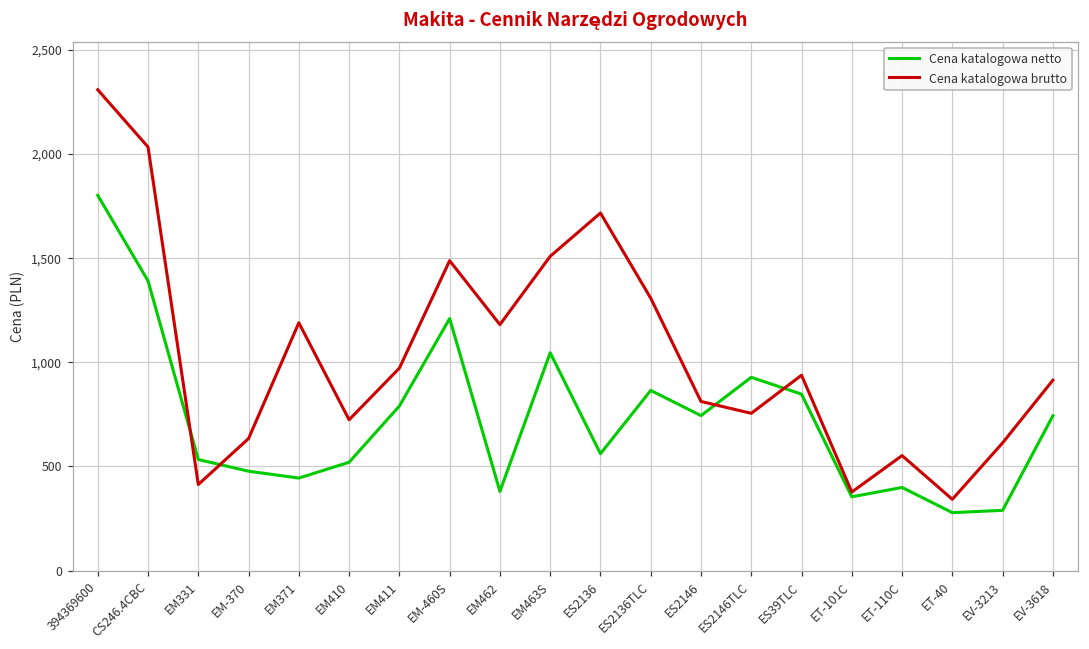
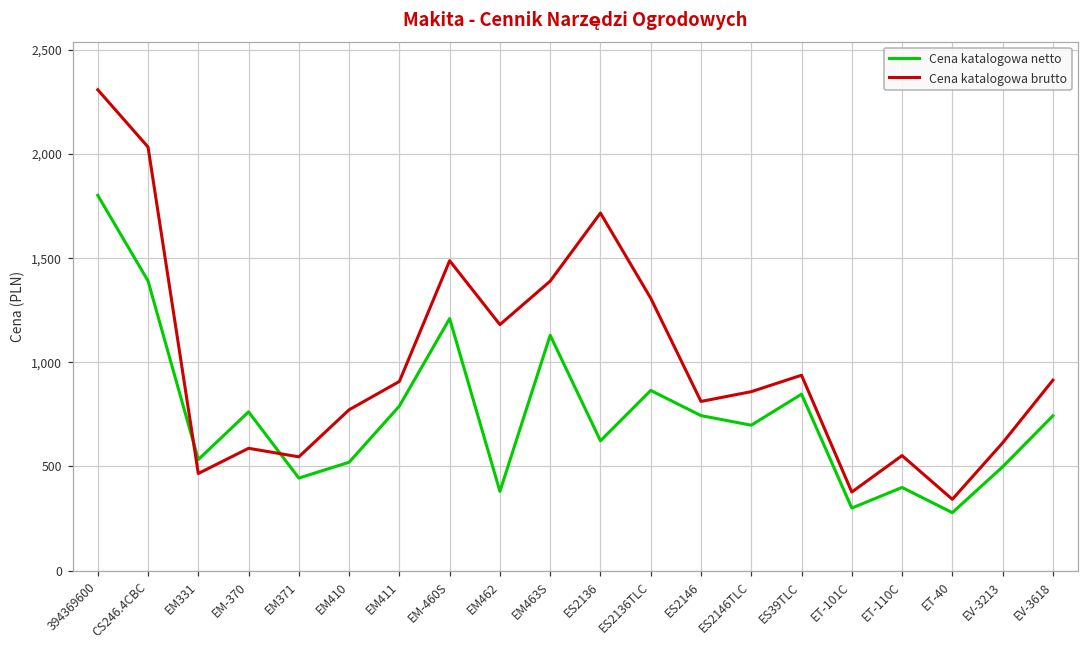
  {
    "Cena katalogowa netto": {
      "394369600": "1,800",
      "CS246.4CBC": "1,390",
      "EM331": "530",
-     "EM-370": "480",
+     "EM-370": "760",
      "EM371": "440",
      "EM410": "520",
      "EM411": "790",
      "EM-460S": "1,210",
      "EM462": "380",
-     "EM463S": "1,050",
-     "ES2136": "560",
+     "EM463S": "1,130",
+     "ES2136": "620",
      "ES2136TLC": "870",
      "ES2146": "740",
-     "ES2146TLC": "930",
+     "ES2146TLC": "700",
      "ES39TLC": "850",
-     "ET-101C": "350",
+     "ET-101C": "300",
      "ET-110C": "400",
      "ET-40": "280",
-     "EV-3213": "290",
+     "EV-3213": "500",
      "EV-3618": "740"
    },
    "Cena katalogowa brutto": {
      "394369600": "2,310",
      "CS246.4CBC": "2,030",
-     "EM331": "410",
-     "EM-370": "630",
-     "EM371": "1,190",
-     "EM410": "720",
-     "EM411": "970",
+     "EM331": "470",
+     "EM-370": "590",
+     "EM371": "550",
+     "EM410": "770",
+     "EM411": "910",
      "EM-460S": "1,490",
      "EM462": "1,180",
-     "EM463S": "1,510",
+     "EM463S": "1,390",
      "ES2136": "1,720",
      "ES2136TLC": "1,310",
      "ES2146": "810",
-     "ES2146TLC": "760",
+     "ES2146TLC": "860",
      "ES39TLC": "940",
      "ET-101C": "380",
      "ET-110C": "550",
      "ET-40": "340",
      "EV-3213": "610",
      "EV-3618": "910"
    }
  }
